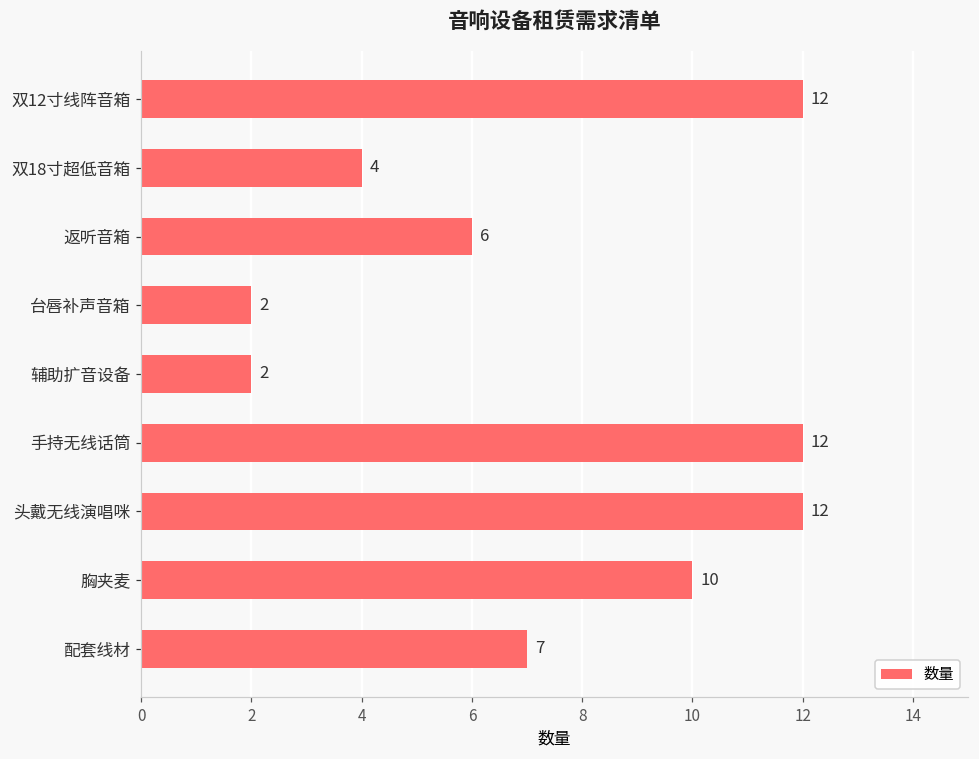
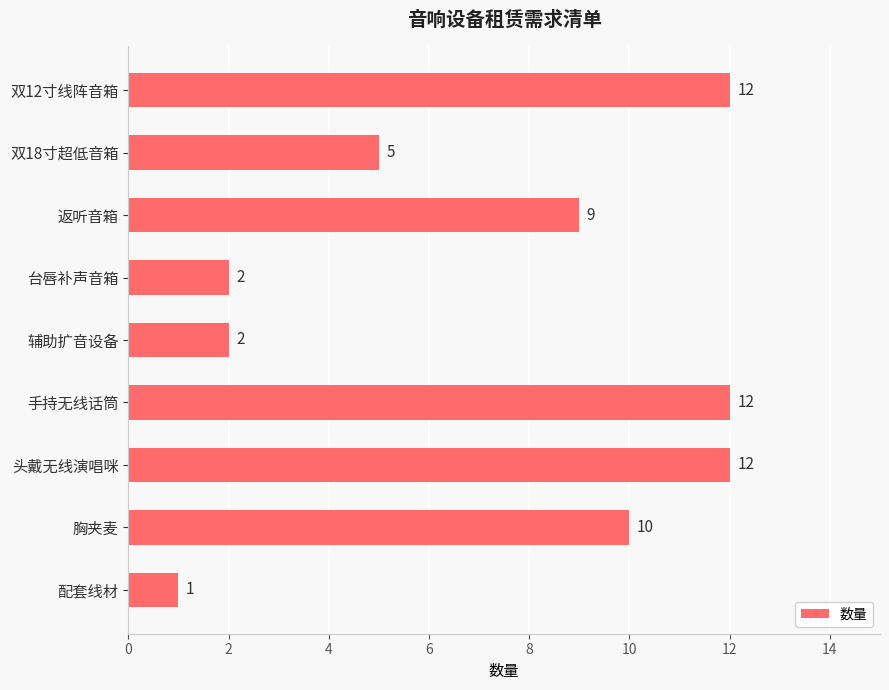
  {
    "双12寸线阵音箱": 12,
-   "双18寸超低音箱": 4,
-   "返听音箱": 6,
+   "双18寸超低音箱": 5,
+   "返听音箱": 9,
    "台唇补声音箱": 2,
    "辅助扩音设备": 2,
    "手持无线话筒": 12,
    "头戴无线演唱咪": 12,
    "胸夹麦": 10,
-   "配套线材": 7
+   "配套线材": 1
  }
